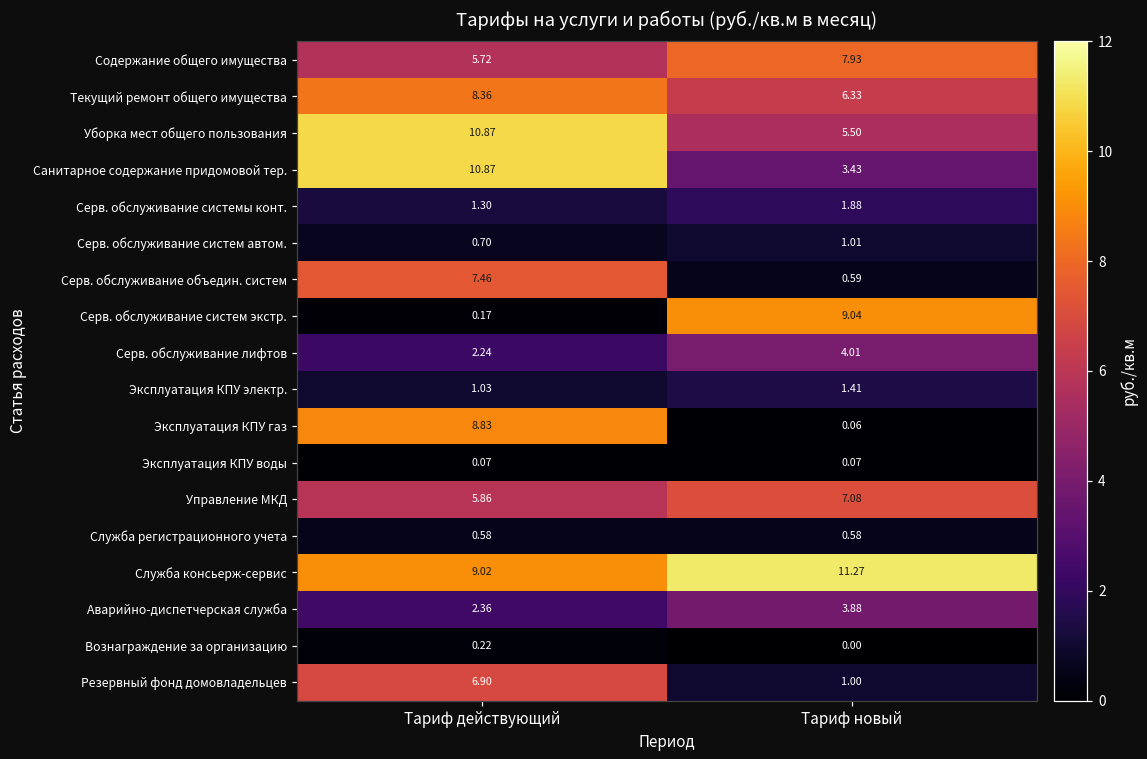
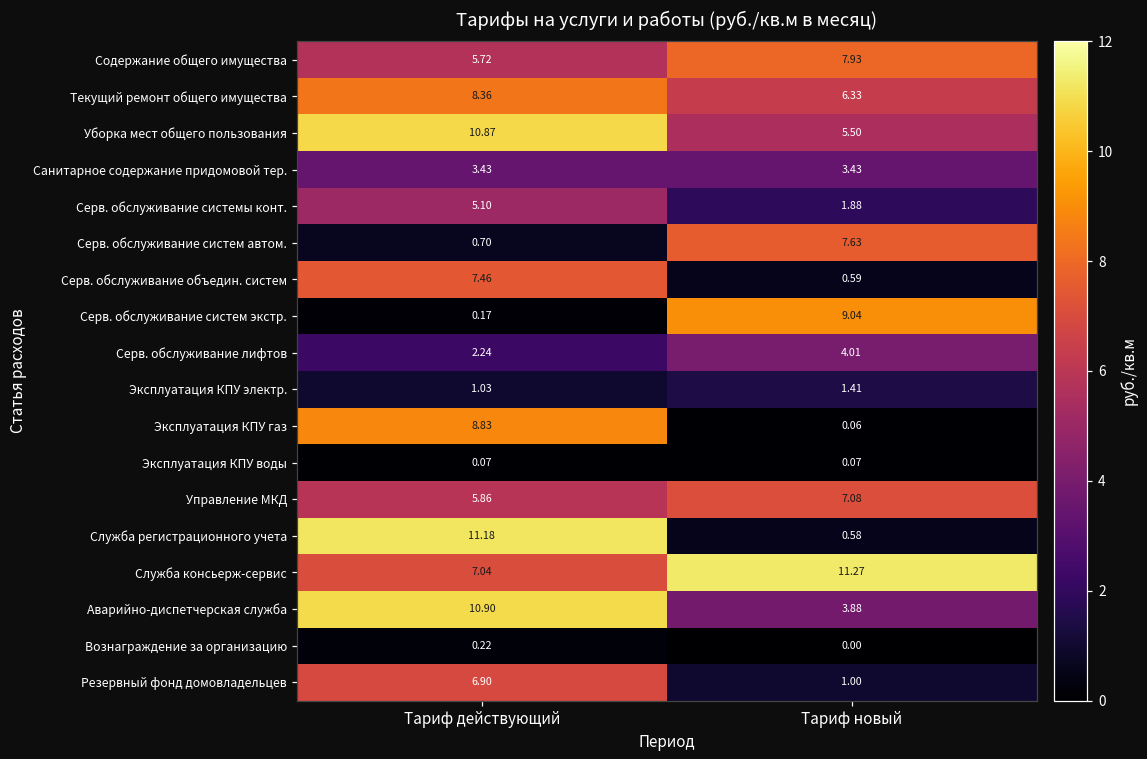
  {
    "Содержание общего имущества": {
      "Тариф действующий": 5.72,
      "Тариф новый": 7.93
    },
    "Текущий ремонт общего имущества": {
      "Тариф действующий": 8.36,
      "Тариф новый": 6.33
    },
    "Уборка мест общего пользования": {
      "Тариф действующий": 10.87,
      "Тариф новый": 5.50
    },
    "Санитарное содержание придомовой тер.": {
-     "Тариф действующий": 10.87,
+     "Тариф действующий": 3.43,
      "Тариф новый": 3.43
    },
    "Серв. обслуживание системы конт.": {
-     "Тариф действующий": 1.30,
+     "Тариф действующий": 5.10,
      "Тариф новый": 1.88
    },
    "Серв. обслуживание систем автом.": {
      "Тариф действующий": 0.70,
-     "Тариф новый": 1.01
+     "Тариф новый": 7.63
    },
    "Серв. обслуживание объедин. систем": {
      "Тариф действующий": 7.46,
      "Тариф новый": 0.59
    },
    "Серв. обслуживание систем экстр.": {
      "Тариф действующий": 0.17,
      "Тариф новый": 9.04
    },
    "Серв. обслуживание лифтов": {
      "Тариф действующий": 2.24,
      "Тариф новый": 4.01
    },
    "Эксплуатация КПУ электр.": {
      "Тариф действующий": 1.03,
      "Тариф новый": 1.41
    },
    "Эксплуатация КПУ газ": {
      "Тариф действующий": 8.83,
      "Тариф новый": 0.06
    },
    "Эксплуатация КПУ воды": {
      "Тариф действующий": 0.07,
      "Тариф новый": 0.07
    },
    "Управление МКД": {
      "Тариф действующий": 5.86,
      "Тариф новый": 7.08
    },
    "Служба регистрационного учета": {
-     "Тариф действующий": 0.58,
+     "Тариф действующий": 11.18,
      "Тариф новый": 0.58
    },
    "Служба консьерж-сервис": {
-     "Тариф действующий": 9.02,
+     "Тариф действующий": 7.04,
      "Тариф новый": 11.27
    },
    "Аварийно-диспетчерская служба": {
-     "Тариф действующий": 2.36,
+     "Тариф действующий": 10.90,
      "Тариф новый": 3.88
    },
    "Вознаграждение за организацию": {
      "Тариф действующий": 0.22,
      "Тариф новый": 0.00
    },
    "Резервный фонд домовладельцев": {
      "Тариф действующий": 6.90,
      "Тариф новый": 1.00
    }
  }
